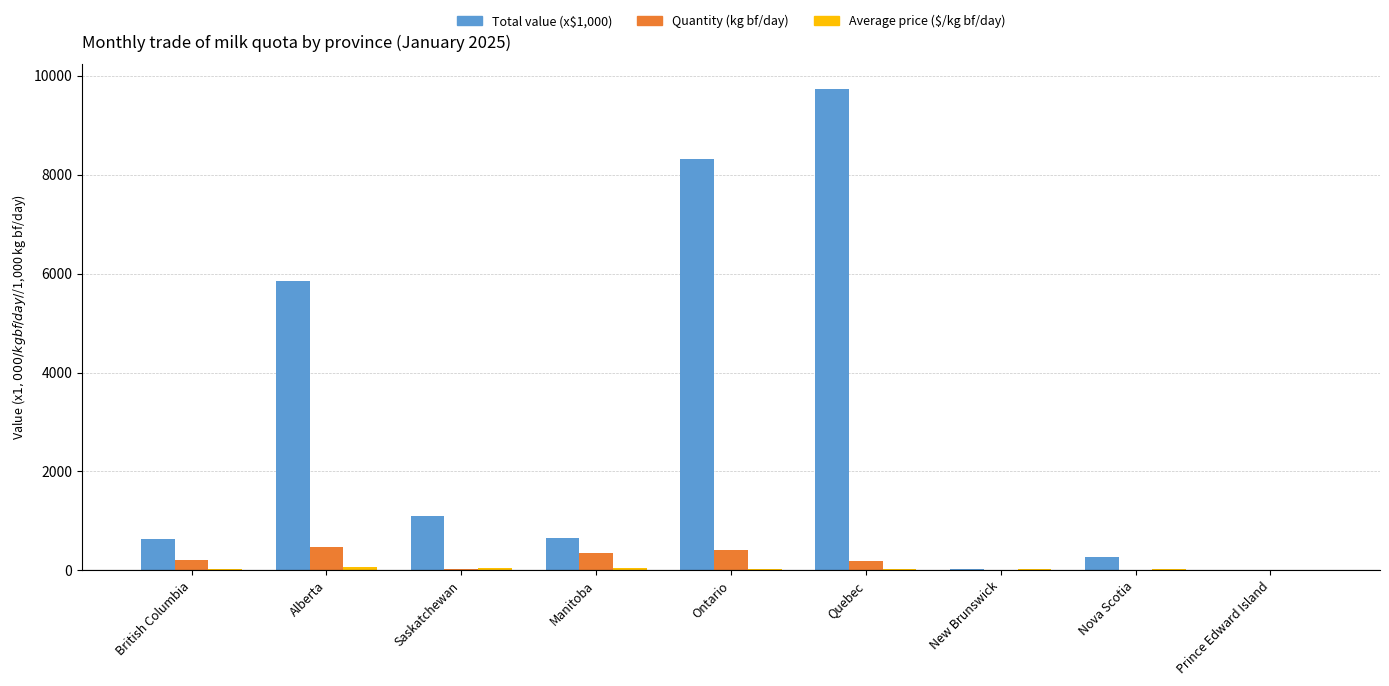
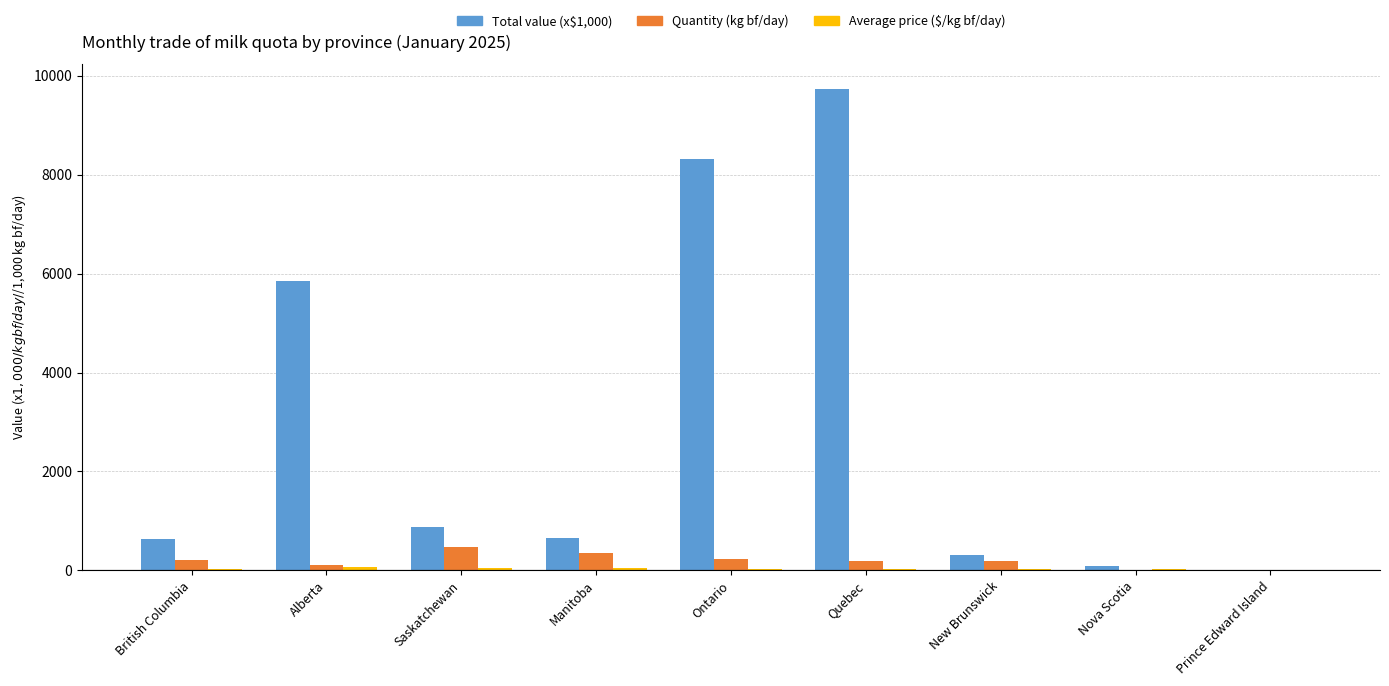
  {
    "Total value (x$1,000)": {
      "British Columbia": 600,
      "Alberta": 5800,
-     "Saskatchewan": 1100,
+     "Saskatchewan": 900,
      "Manitoba": 700,
      "Ontario": 8300,
      "Quebec": 9700,
-     "New Brunswick": 0,
-     "Nova Scotia": 300,
+     "New Brunswick": 300,
+     "Nova Scotia": 100,
      "Prince Edward Island": 0
    },
    "Quantity (kg bf/day)": {
      "British Columbia": 200,
-     "Alberta": 500,
-     "Saskatchewan": 0,
+     "Alberta": 100,
+     "Saskatchewan": 500,
      "Manitoba": 300,
-     "Ontario": 400,
+     "Ontario": 200,
      "Quebec": 200,
-     "New Brunswick": 0,
+     "New Brunswick": 200,
      "Prince Edward Island": 0
    },
    "Average price ($/kg bf/day)": {
      "Alberta": 100,
      "Prince Edward Island": 0
    }
  }
